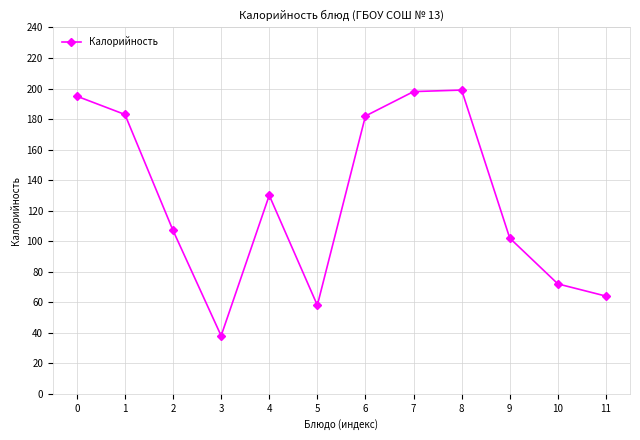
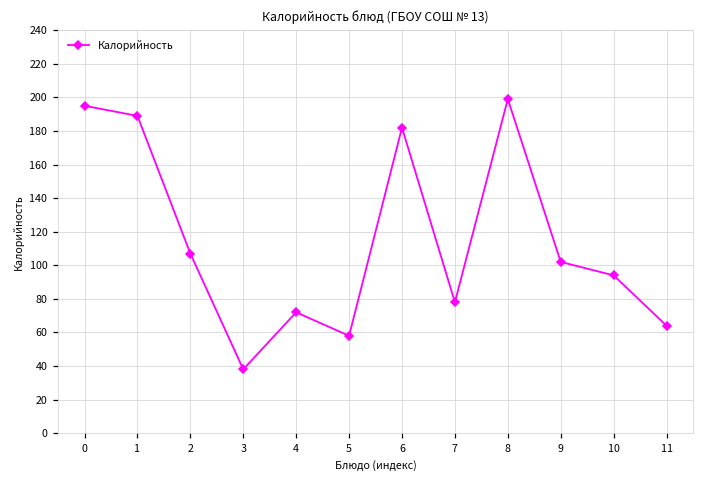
  {
    "0": 195,
-   "1": 183,
+   "1": 189,
    "2": 107,
    "3": 38,
-   "4": 130,
+   "4": 72,
    "5": 58,
    "6": 182,
-   "7": 198,
+   "7": 78,
    "8": 199,
    "9": 102,
-   "10": 72,
+   "10": 94,
    "11": 64
  }
